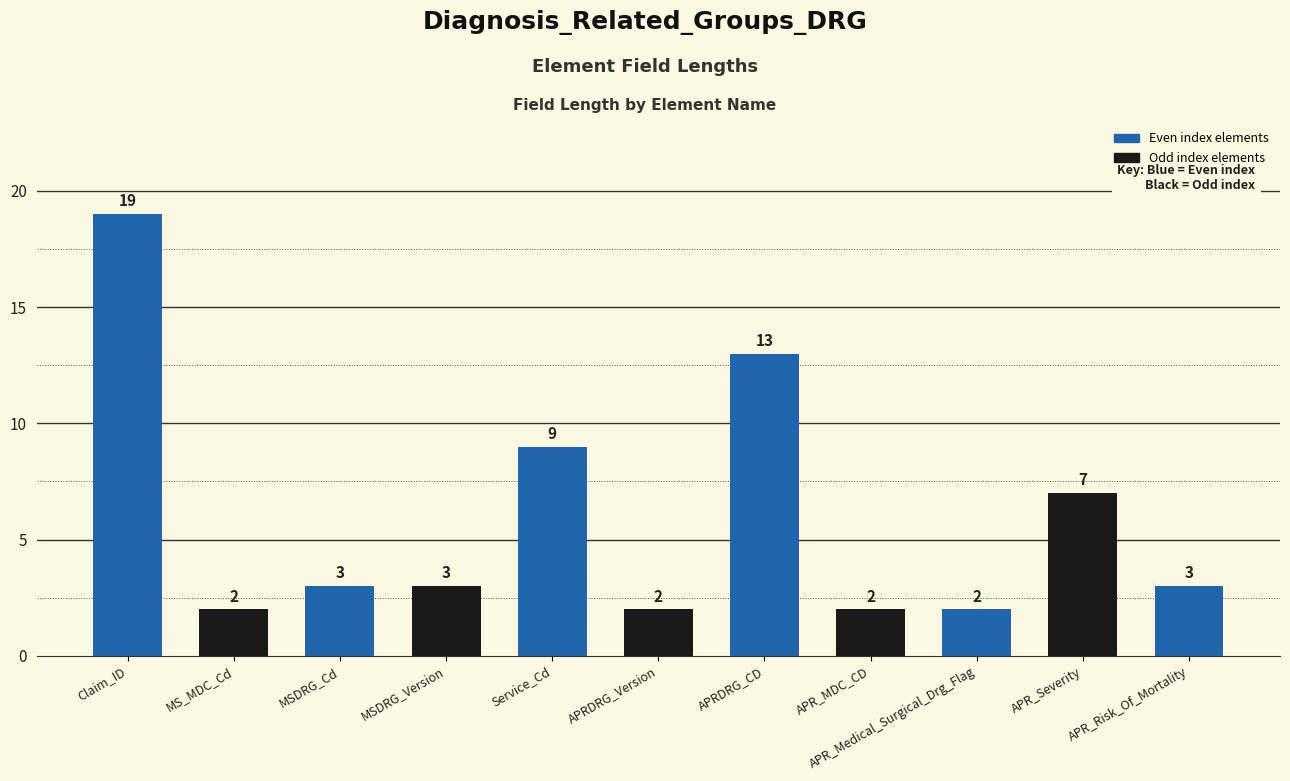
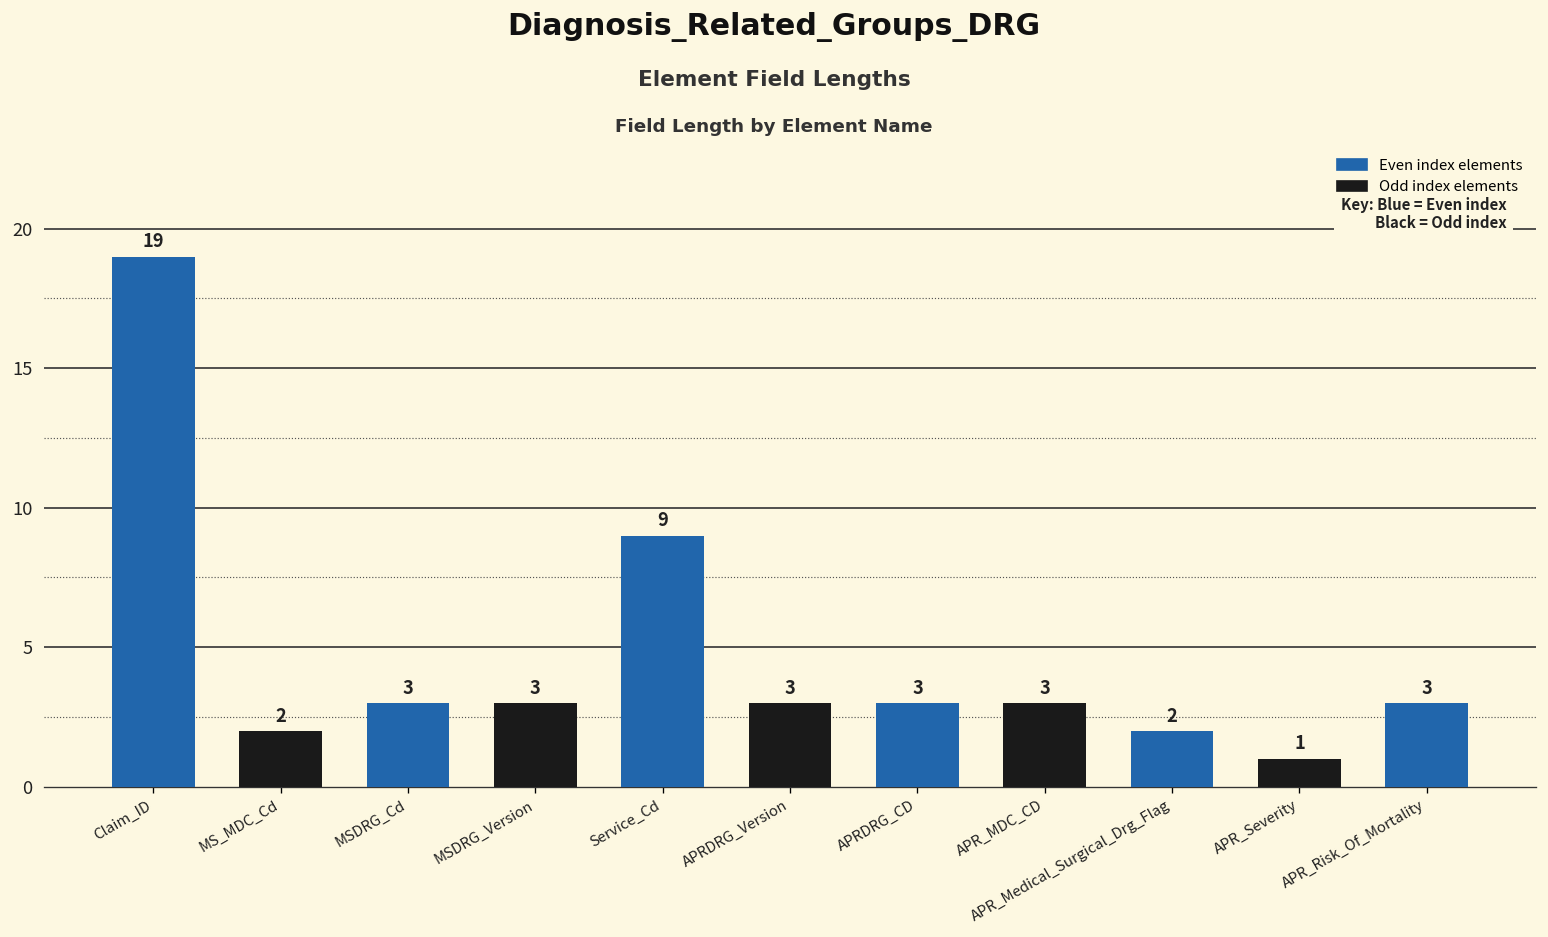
  {
    "Claim_ID": 19,
    "MS_MDC_Cd": 2,
    "MSDRG_Cd": 3,
    "MSDRG_Version": 3,
    "Service_Cd": 9,
-   "APRDRG_Version": 2,
-   "APRDRG_CD": 13,
-   "APR_MDC_CD": 2,
+   "APRDRG_Version": 3,
+   "APRDRG_CD": 3,
+   "APR_MDC_CD": 3,
    "APR_Medical_Surgical_Drg_Flag": 2,
-   "APR_Severity": 7,
+   "APR_Severity": 1,
    "APR_Risk_Of_Mortality": 3
  }
